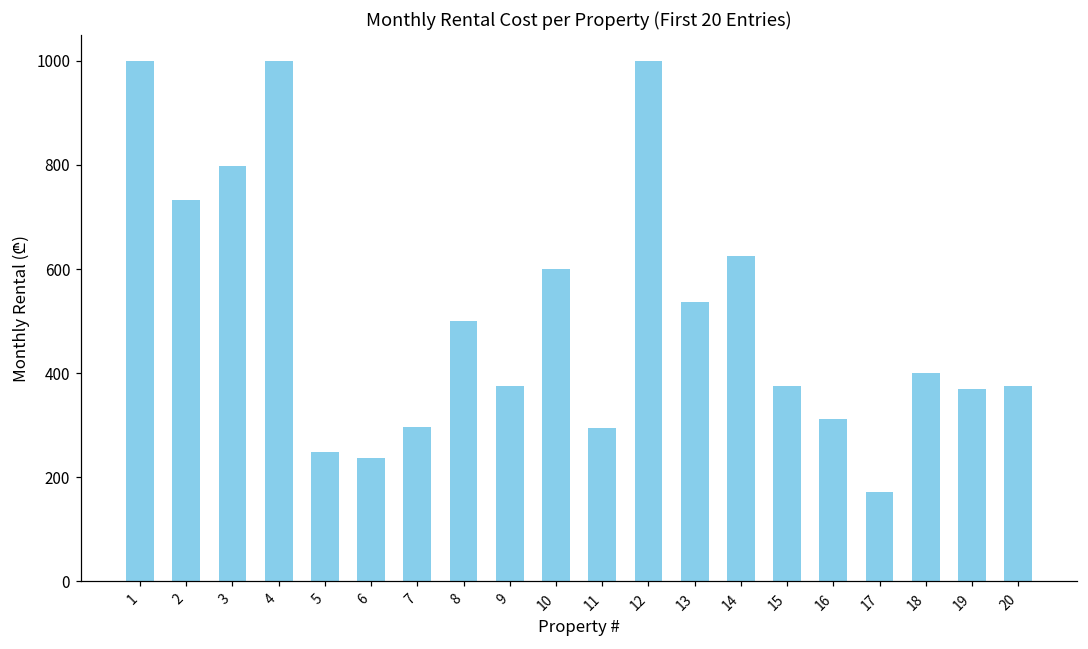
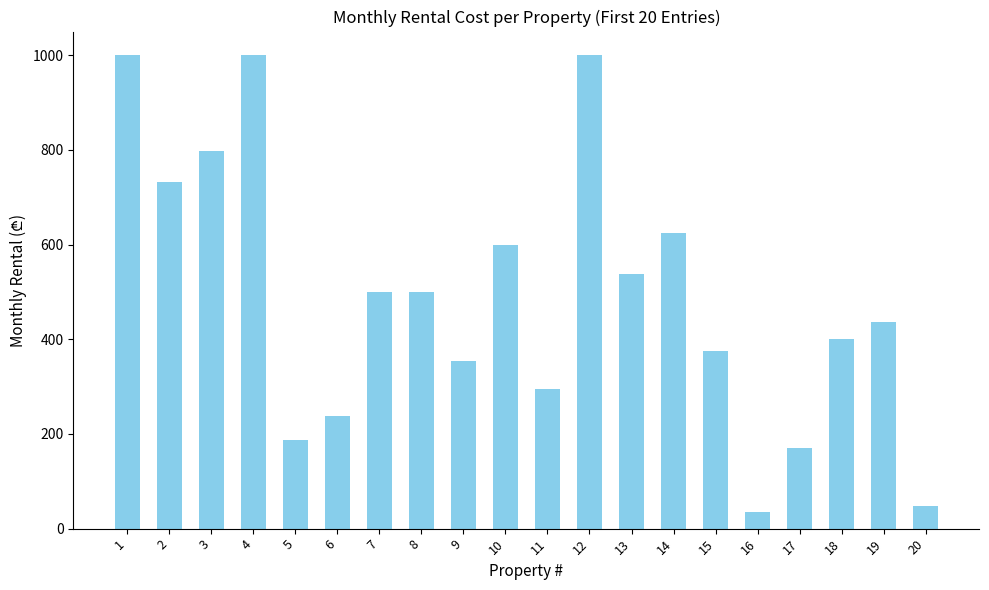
  {
    "1": 1000,
    "2": 730,
    "3": 800,
    "4": 1000,
-   "5": 250,
+   "5": 190,
    "6": 240,
-   "7": 300,
+   "7": 500,
    "8": 500,
-   "9": 380,
+   "9": 360,
    "10": 600,
    "11": 290,
    "12": 1000,
    "13": 540,
    "14": 630,
    "15": 380,
-   "16": 310,
+   "16": 30,
    "17": 170,
    "18": 400,
-   "19": 370,
-   "20": 380
+   "19": 440,
+   "20": 50
  }
